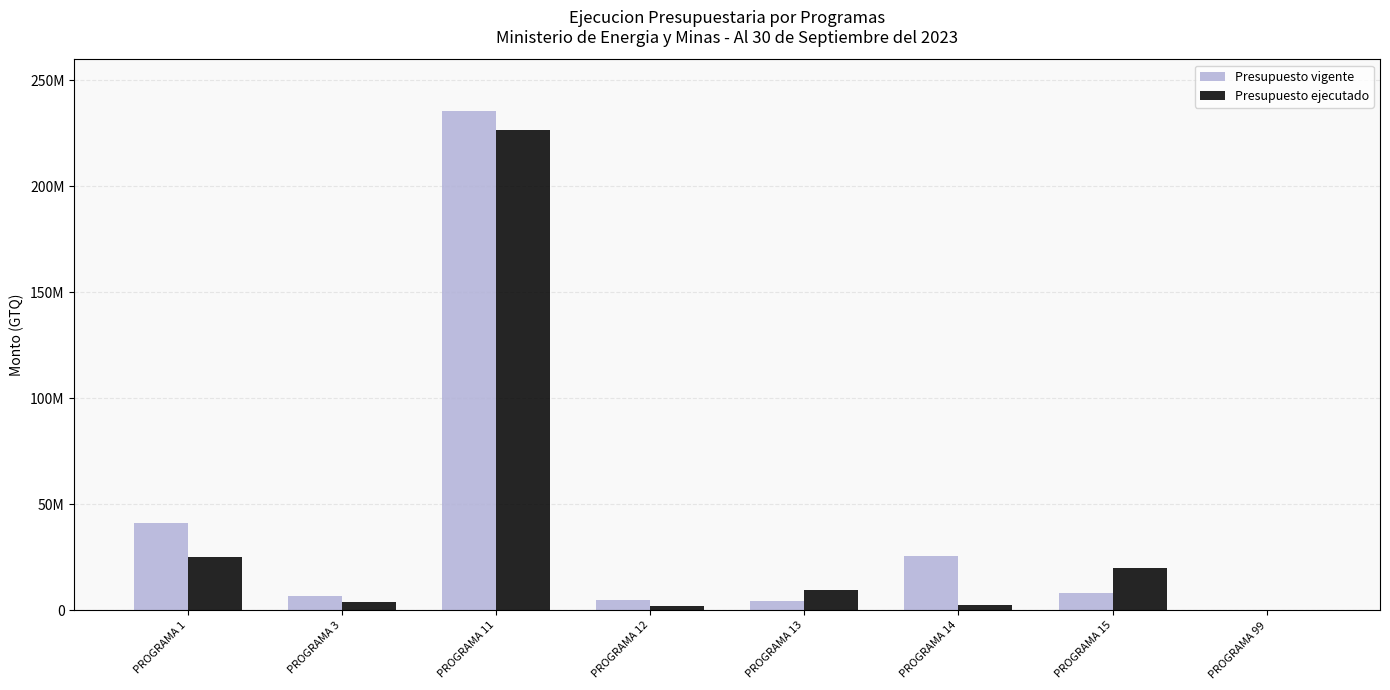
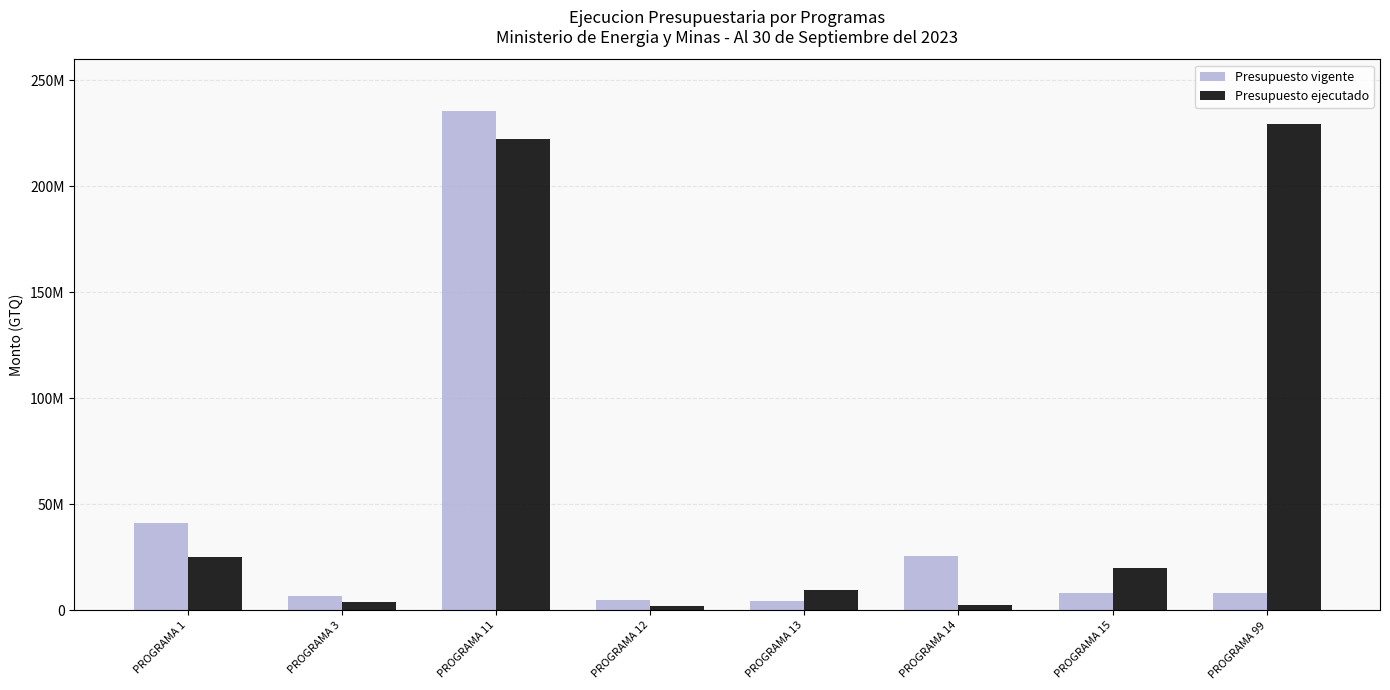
  {
    "Presupuesto vigente": {
      "PROGRAMA 1": 41000000,
      "PROGRAMA 3": 7000000,
      "PROGRAMA 11": 236000000,
      "PROGRAMA 12": 5000000,
      "PROGRAMA 13": 4000000,
      "PROGRAMA 14": 26000000,
      "PROGRAMA 15": 8000000,
-     "PROGRAMA 99": 0
+     "PROGRAMA 99": 8000000
    },
    "Presupuesto ejecutado": {
      "PROGRAMA 1": 25000000,
      "PROGRAMA 3": 4000000,
-     "PROGRAMA 11": 227000000,
+     "PROGRAMA 11": 222000000,
      "PROGRAMA 12": 2000000,
      "PROGRAMA 13": 10000000,
      "PROGRAMA 14": 3000000,
      "PROGRAMA 15": 20000000,
-     "PROGRAMA 99": 0
+     "PROGRAMA 99": 230000000
    }
  }
